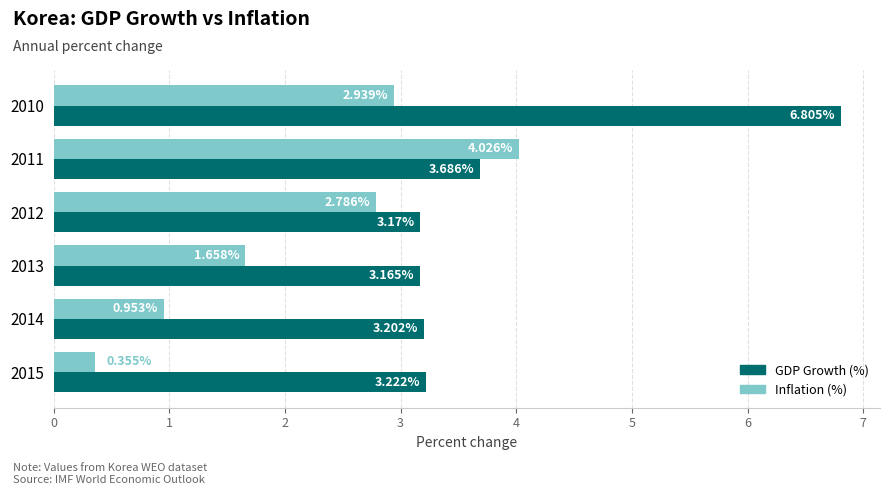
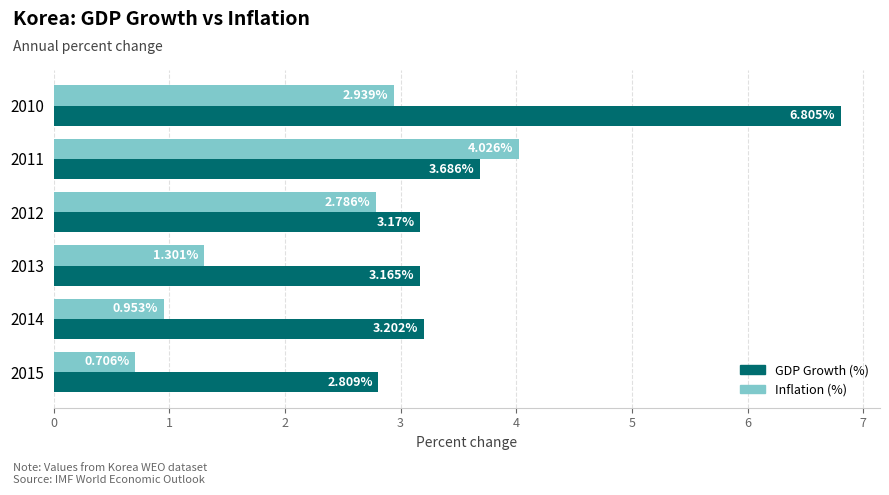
  {
    "GDP Growth (%)": {
      "2010": "6.805%",
      "2011": "3.686%",
      "2012": "3.17%",
      "2013": "3.165%",
      "2014": "3.202%",
-     "2015": "3.222%"
+     "2015": "2.809%"
    },
    "Inflation (%)": {
      "2010": "2.939%",
      "2011": "4.026%",
      "2012": "2.786%",
-     "2013": "1.658%",
+     "2013": "1.301%",
      "2014": "0.953%",
-     "2015": "0.355%"
+     "2015": "0.706%"
    }
  }
